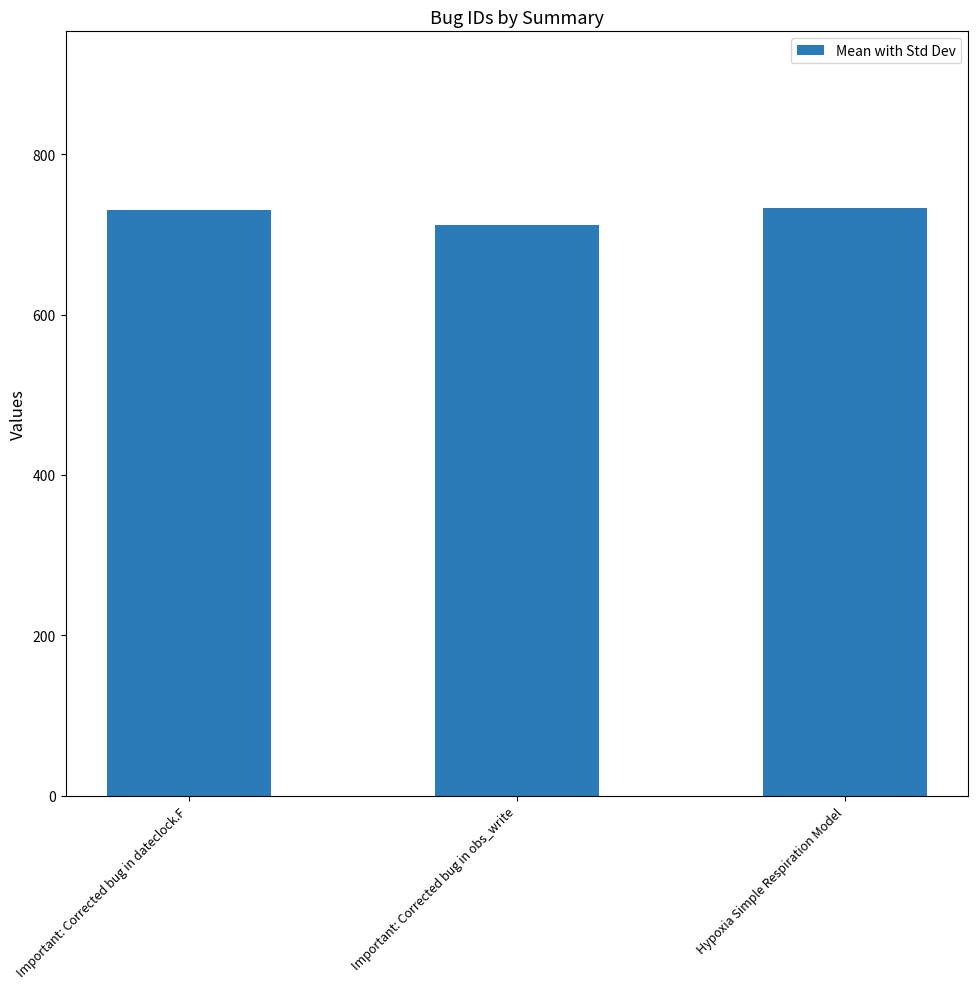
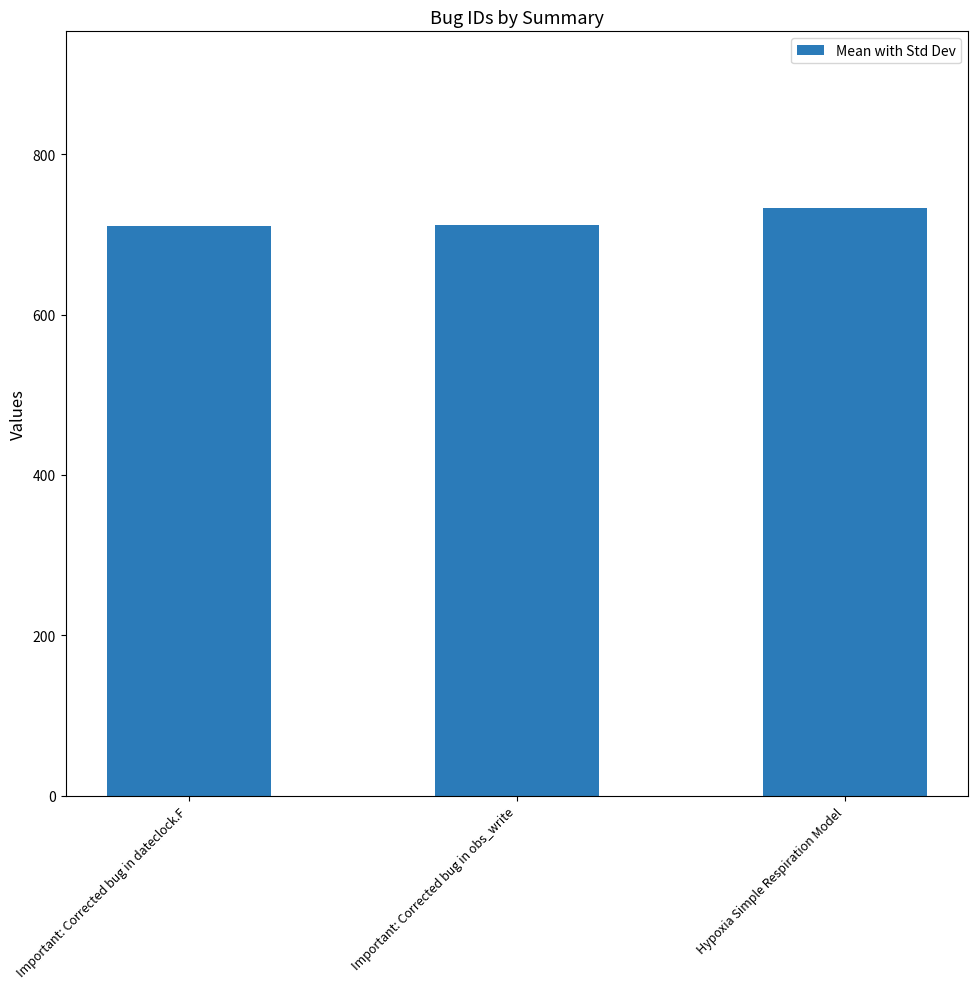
  {
-   "Important: Corrected bug in dateclock.F": 730,
+   "Important: Corrected bug in dateclock.F": 710,
    "Important: Corrected bug in obs_write": 710,
    "Hypoxia Simple Respiration Model": 730
  }
